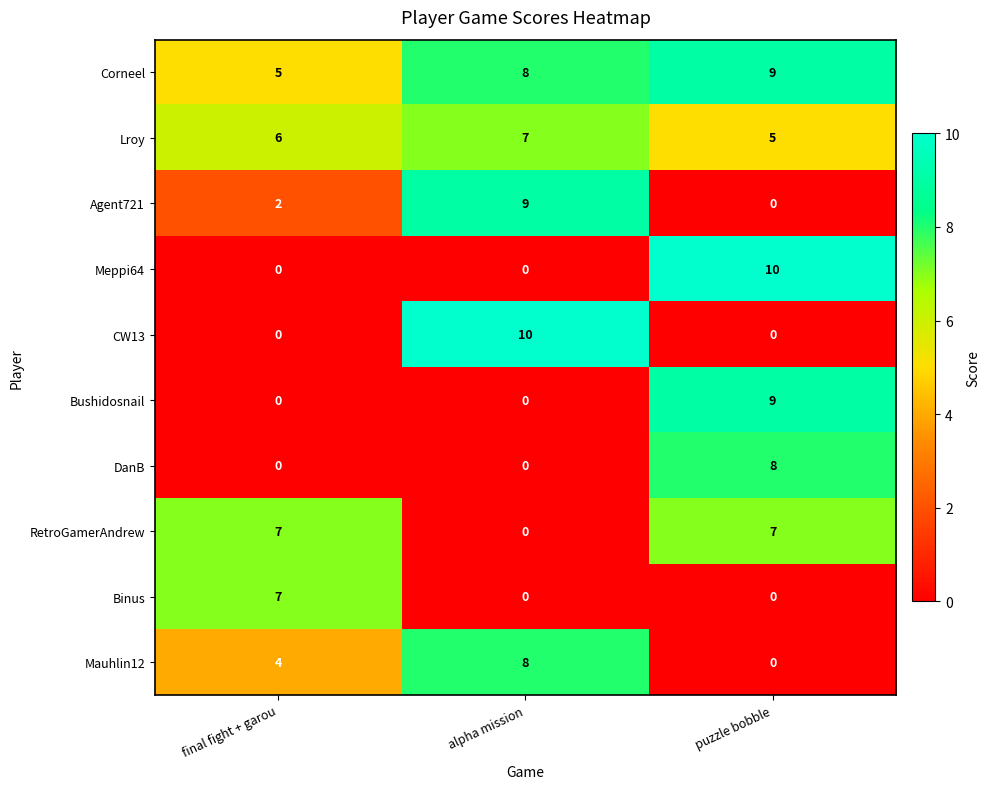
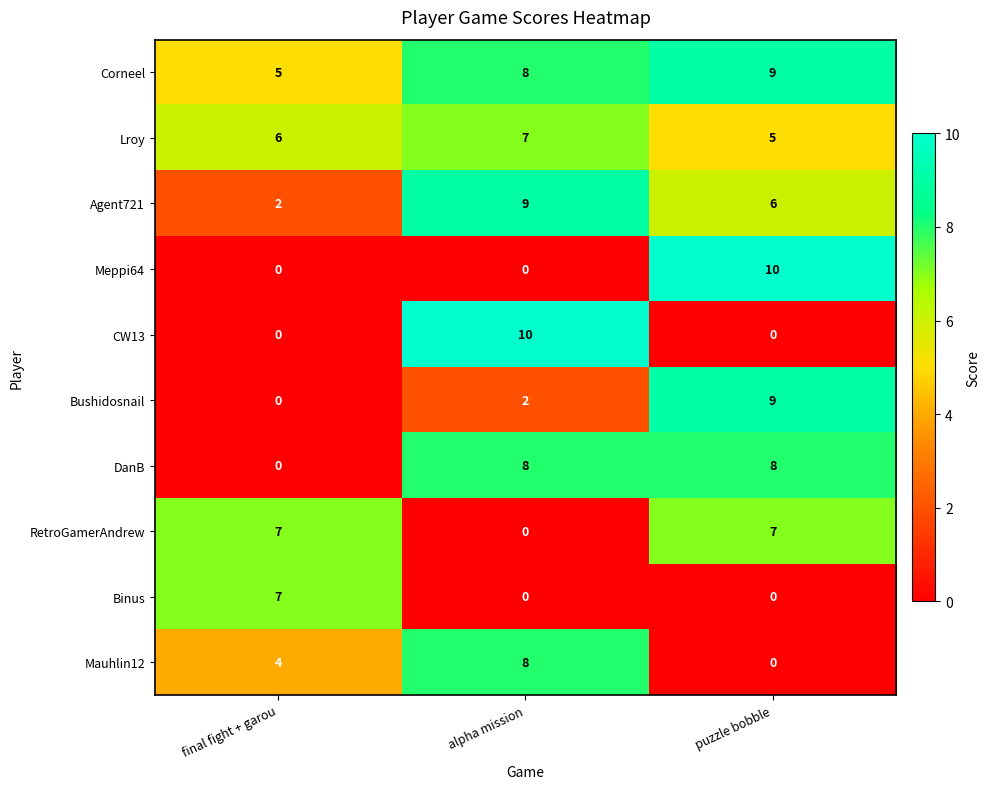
  {
    "Corneel": {
      "final fight + garou": 5,
      "alpha mission": 8,
      "puzzle bobble": 9
    },
    "Lroy": {
      "final fight + garou": 6,
      "alpha mission": 7,
      "puzzle bobble": 5
    },
    "Agent721": {
      "final fight + garou": 2,
      "alpha mission": 9,
-     "puzzle bobble": 0
+     "puzzle bobble": 6
    },
    "Meppi64": {
      "final fight + garou": 0,
      "alpha mission": 0,
      "puzzle bobble": 10
    },
    "CW13": {
      "final fight + garou": 0,
      "alpha mission": 10,
      "puzzle bobble": 0
    },
    "Bushidosnail": {
      "final fight + garou": 0,
-     "alpha mission": 0,
+     "alpha mission": 2,
      "puzzle bobble": 9
    },
    "DanB": {
      "final fight + garou": 0,
-     "alpha mission": 0,
+     "alpha mission": 8,
      "puzzle bobble": 8
    },
    "RetroGamerAndrew": {
      "final fight + garou": 7,
      "alpha mission": 0,
      "puzzle bobble": 7
    },
    "Binus": {
      "final fight + garou": 7,
      "alpha mission": 0,
      "puzzle bobble": 0
    },
    "Mauhlin12": {
      "final fight + garou": 4,
      "alpha mission": 8,
      "puzzle bobble": 0
    }
  }
